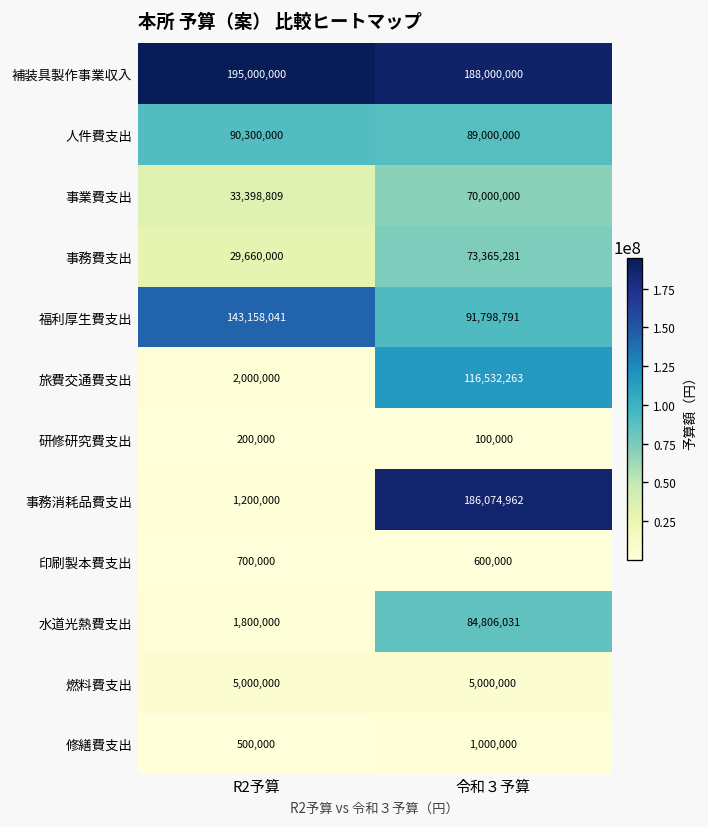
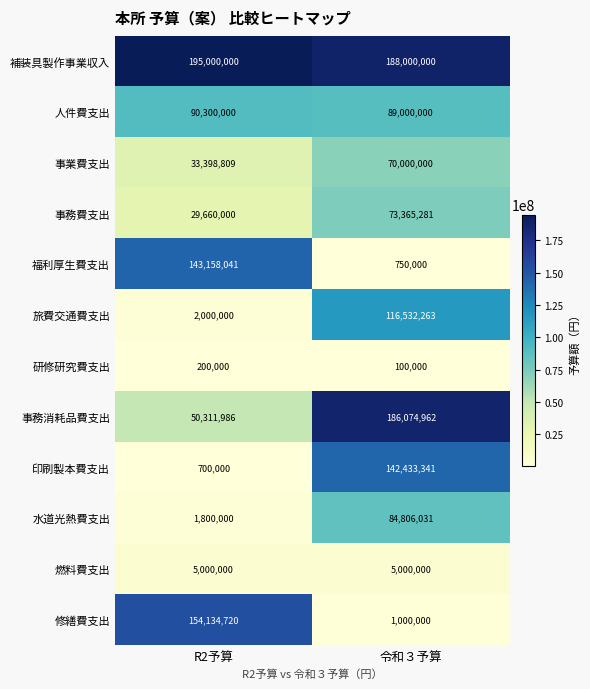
  {
    "補装具製作事業収入": {
      "R2予算": "195,000,000",
      "令和３予算": "188,000,000"
    },
    "人件費支出": {
      "R2予算": "90,300,000",
      "令和３予算": "89,000,000"
    },
    "事業費支出": {
      "R2予算": "33,398,809",
      "令和３予算": "70,000,000"
    },
    "事務費支出": {
      "R2予算": "29,660,000",
      "令和３予算": "73,365,281"
    },
    "福利厚生費支出": {
      "R2予算": "143,158,041",
-     "令和３予算": "91,798,791"
+     "令和３予算": "750,000"
    },
    "旅費交通費支出": {
      "R2予算": "2,000,000",
      "令和３予算": "116,532,263"
    },
    "研修研究費支出": {
      "R2予算": "200,000",
      "令和３予算": "100,000"
    },
    "事務消耗品費支出": {
-     "R2予算": "1,200,000",
+     "R2予算": "50,311,986",
      "令和３予算": "186,074,962"
    },
    "印刷製本費支出": {
      "R2予算": "700,000",
-     "令和３予算": "600,000"
+     "令和３予算": "142,433,341"
    },
    "水道光熱費支出": {
      "R2予算": "1,800,000",
      "令和３予算": "84,806,031"
    },
    "燃料費支出": {
      "R2予算": "5,000,000",
      "令和３予算": "5,000,000"
    },
    "修繕費支出": {
-     "R2予算": "500,000",
+     "R2予算": "154,134,720",
      "令和３予算": "1,000,000"
    }
  }
